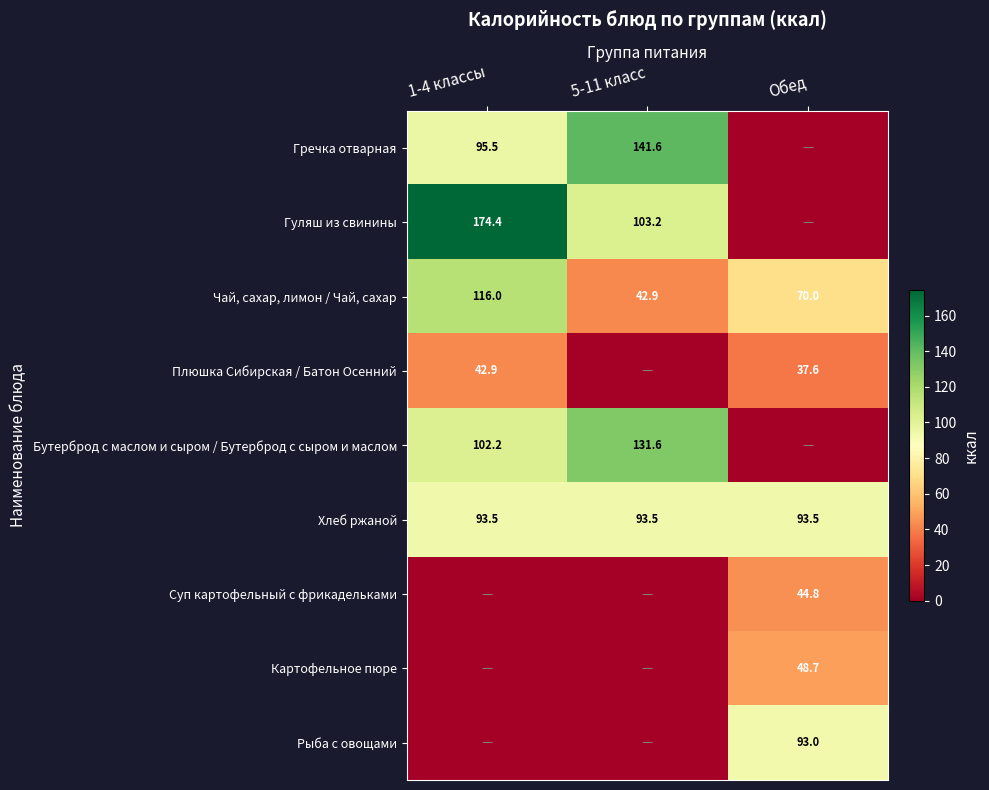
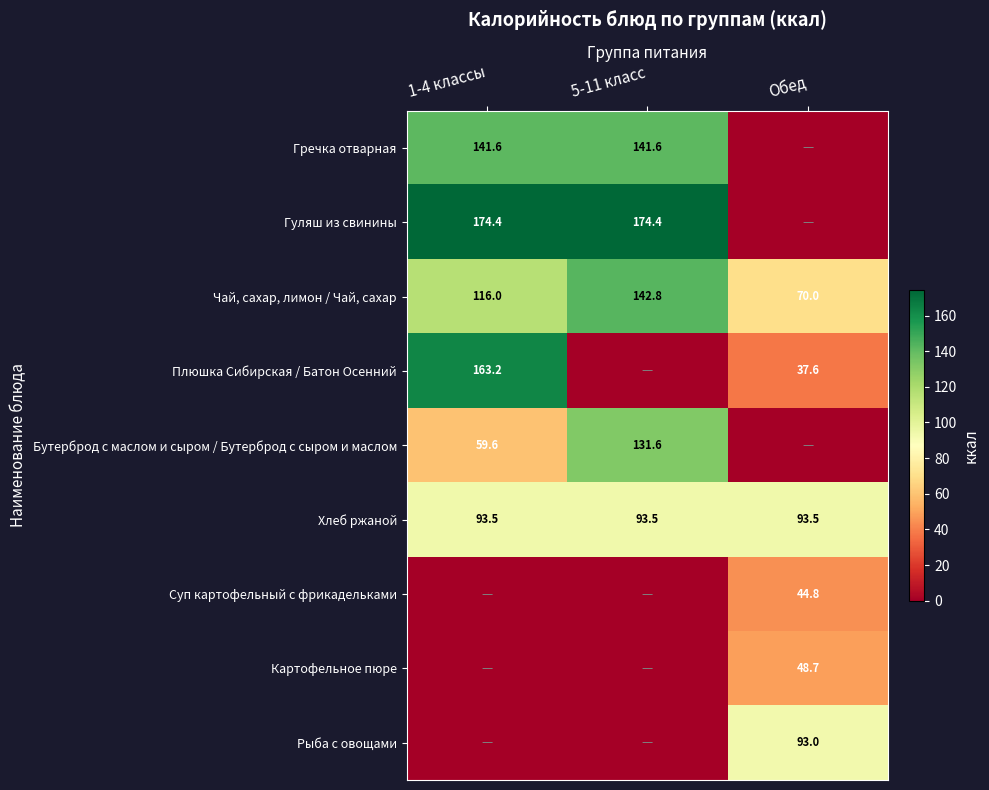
  {
    "Гречка отварная": {
-     "1-4 классы": 95.5,
+     "1-4 классы": 141.6,
      "5-11 класс": 141.6
    },
    "Гуляш из свинины": {
      "1-4 классы": 174.4,
-     "5-11 класс": 103.2
+     "5-11 класс": 174.4
    },
    "Чай, сахар, лимон / Чай, сахар": {
      "1-4 классы": 116.0,
-     "5-11 класс": 42.9,
+     "5-11 класс": 142.8,
      "Обед": 70.0
    },
    "Плюшка Сибирская / Батон Осенний": {
-     "1-4 классы": 42.9,
+     "1-4 классы": 163.2,
      "Обед": 37.6
    },
    "Бутерброд с маслом и сыром / Бутерброд с сыром и маслом": {
-     "1-4 классы": 102.2,
+     "1-4 классы": 59.6,
      "5-11 класс": 131.6
    },
    "Хлеб ржаной": {
      "1-4 классы": 93.5,
      "5-11 класс": 93.5,
      "Обед": 93.5
    },
    "Суп картофельный с фрикадельками": {
      "Обед": 44.8
    },
    "Картофельное пюре": {
      "Обед": 48.7
    },
    "Рыба с овощами": {
      "Обед": 93.0
    }
  }
